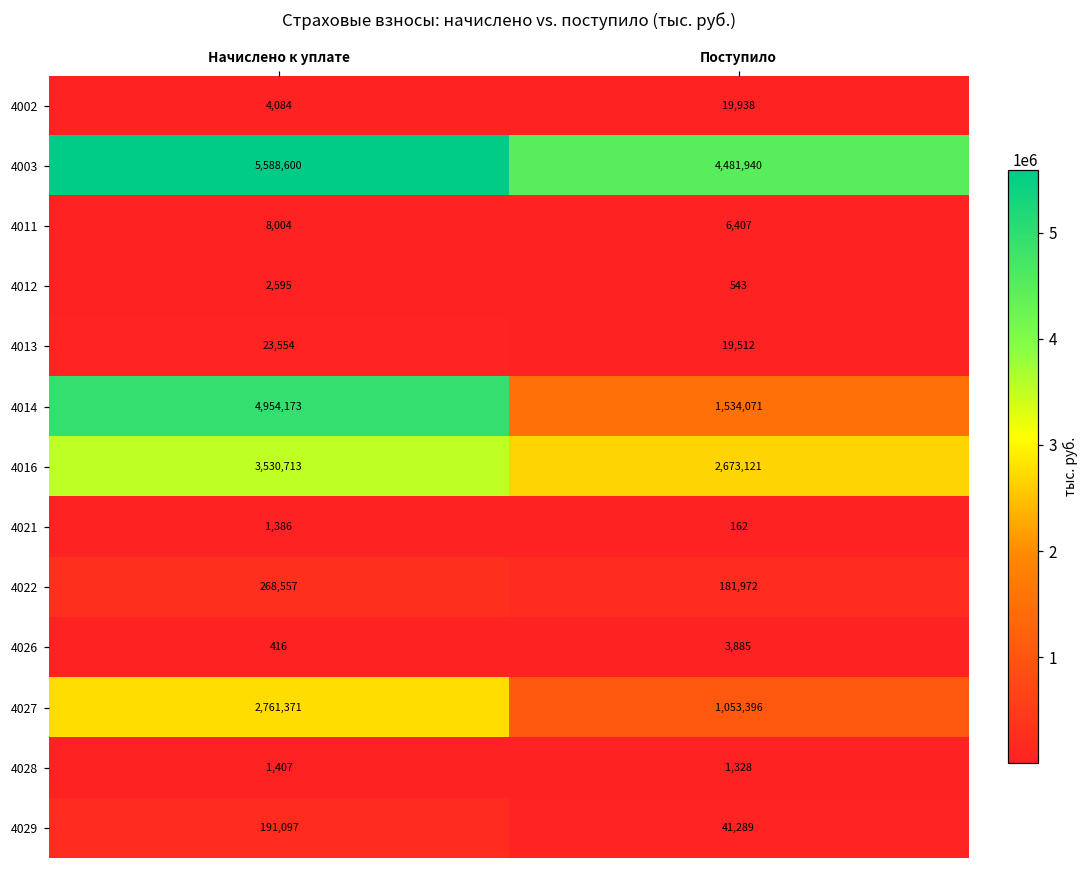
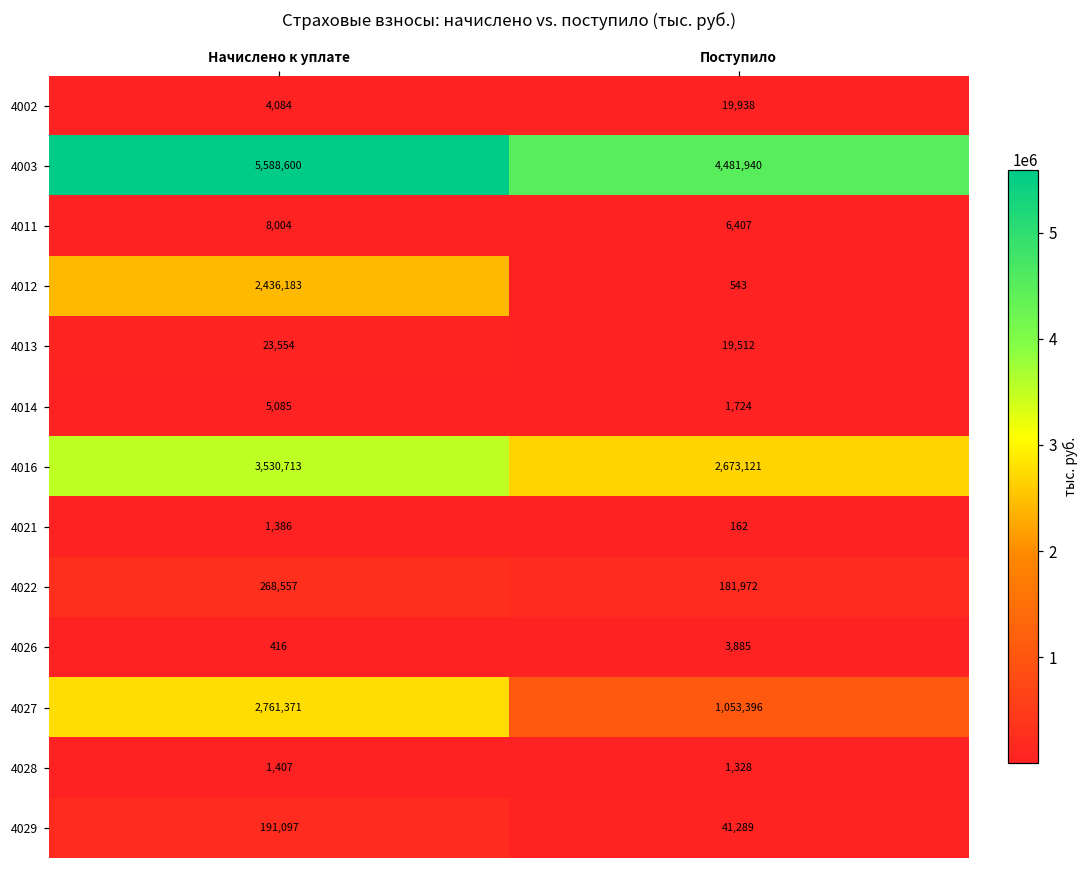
  {
    "4012": {
-     "Начислено к уплате": "2,595"
+     "Начислено к уплате": "2,436,183"
    },
    "4014": {
-     "Начислено к уплате": "4,954,173",
-     "Поступило": "1,534,071"
+     "Начислено к уплате": "5,085",
+     "Поступило": "1,724"
    }
  }
